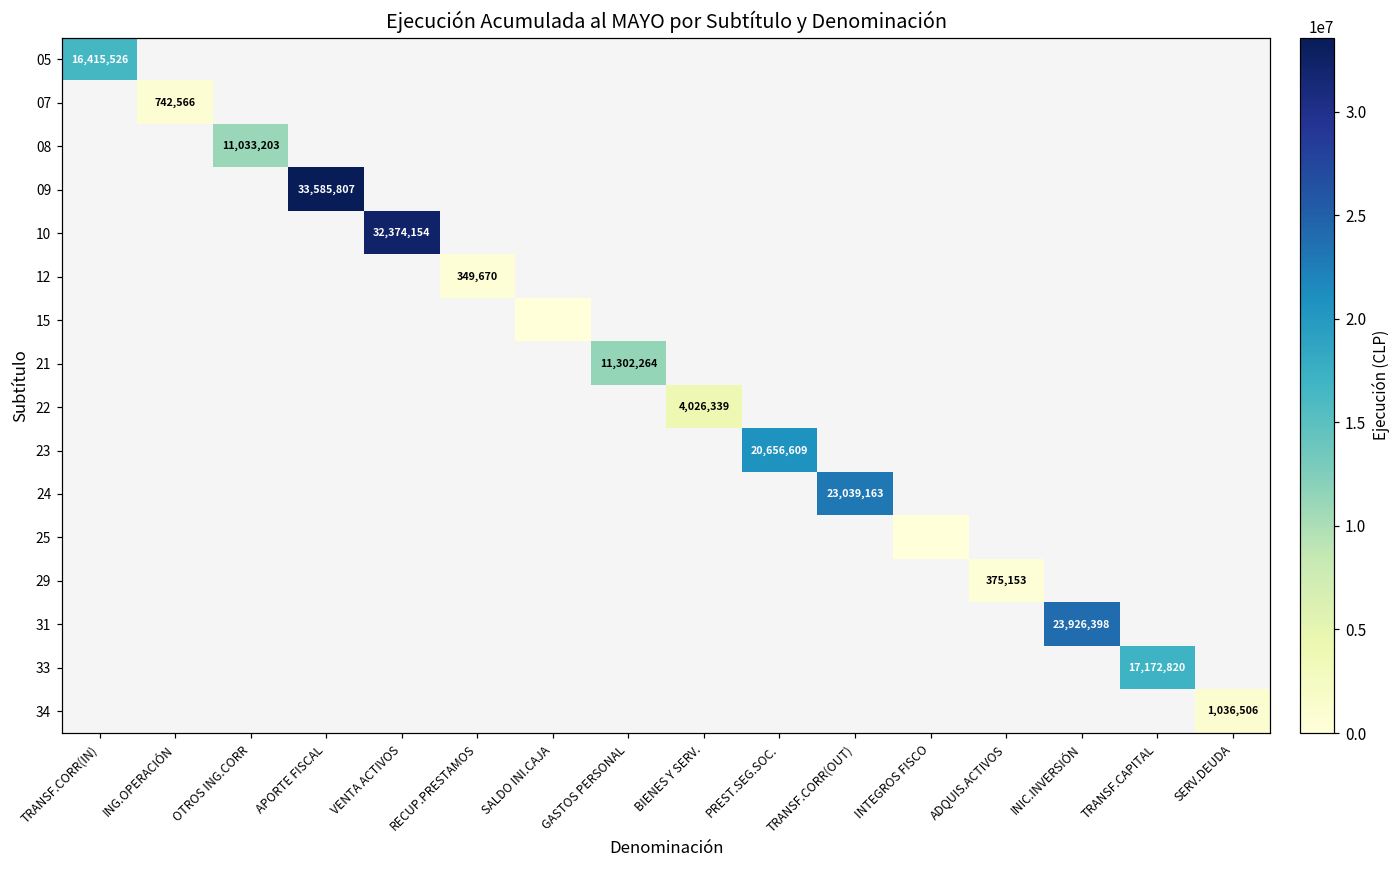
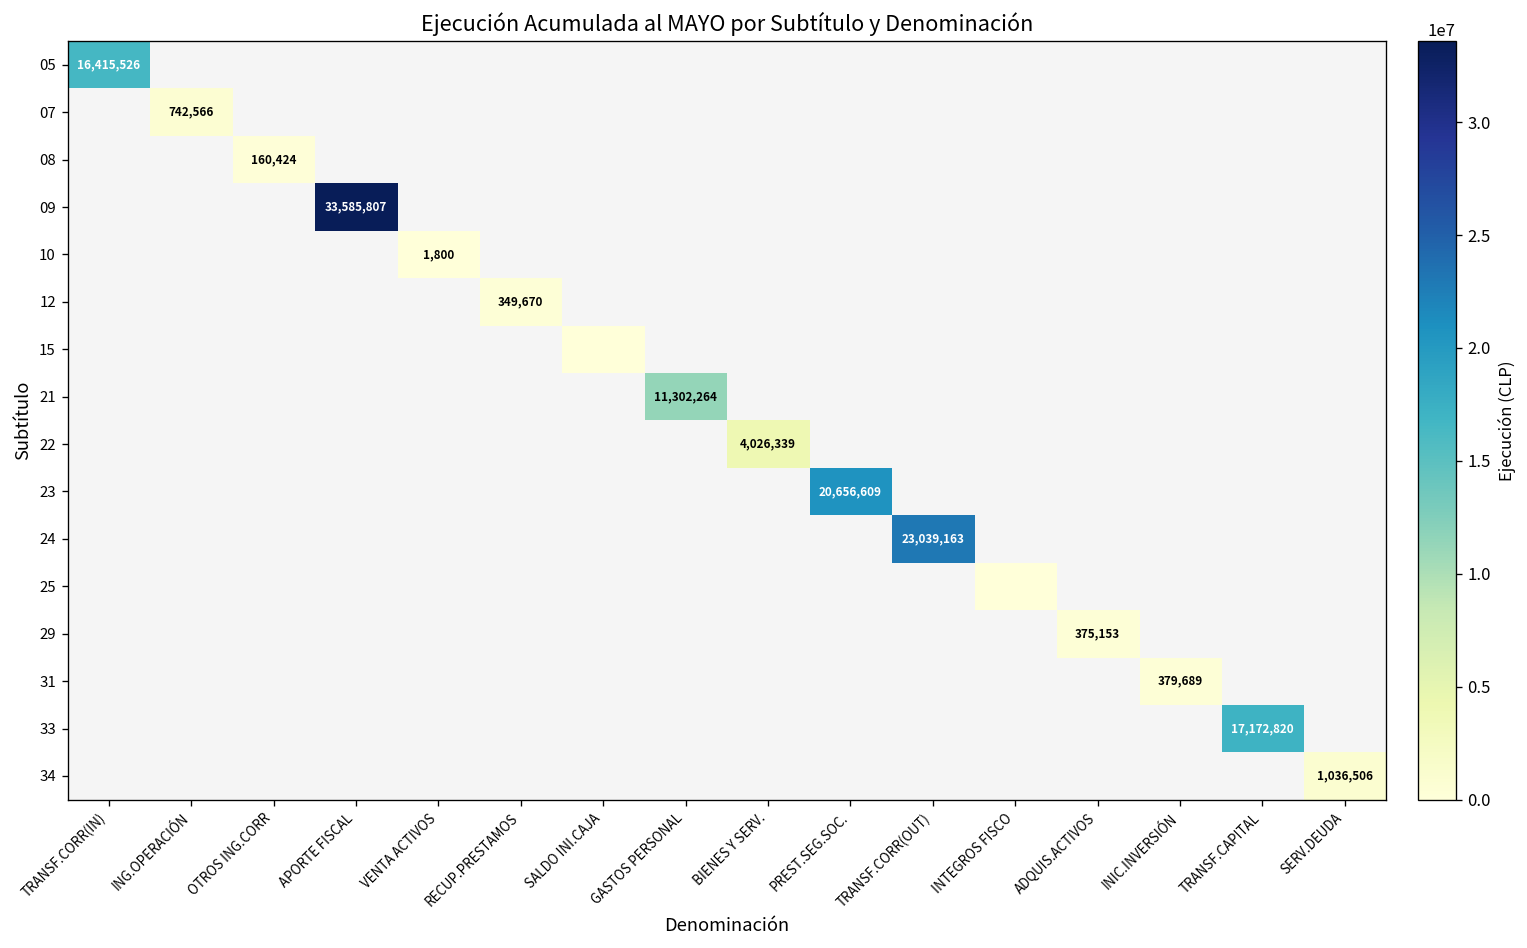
  {
    "05": {
      "TRANSF.CORR(IN)": "16,415,526"
    },
    "07": {
      "ING.OPERACIÓN": "742,566"
    },
    "08": {
-     "OTROS ING.CORR": "11,033,203"
+     "OTROS ING.CORR": "160,424"
    },
    "09": {
      "APORTE FISCAL": "33,585,807"
    },
    "10": {
-     "VENTA ACTIVOS": "32,374,154"
+     "VENTA ACTIVOS": "1,800"
    },
    "12": {
      "RECUP.PRESTAMOS": "349,670"
    },
    "21": {
      "GASTOS PERSONAL": "11,302,264"
    },
    "22": {
      "BIENES Y SERV.": "4,026,339"
    },
    "23": {
      "PREST.SEG.SOC.": "20,656,609"
    },
    "24": {
      "TRANSF.CORR(OUT)": "23,039,163"
    },
    "29": {
      "ADQUIS.ACTIVOS": "375,153"
    },
    "31": {
-     "INIC.INVERSIÓN": "23,926,398"
+     "INIC.INVERSIÓN": "379,689"
    },
    "33": {
      "TRANSF.CAPITAL": "17,172,820"
    },
    "34": {
      "SERV.DEUDA": "1,036,506"
    }
  }
